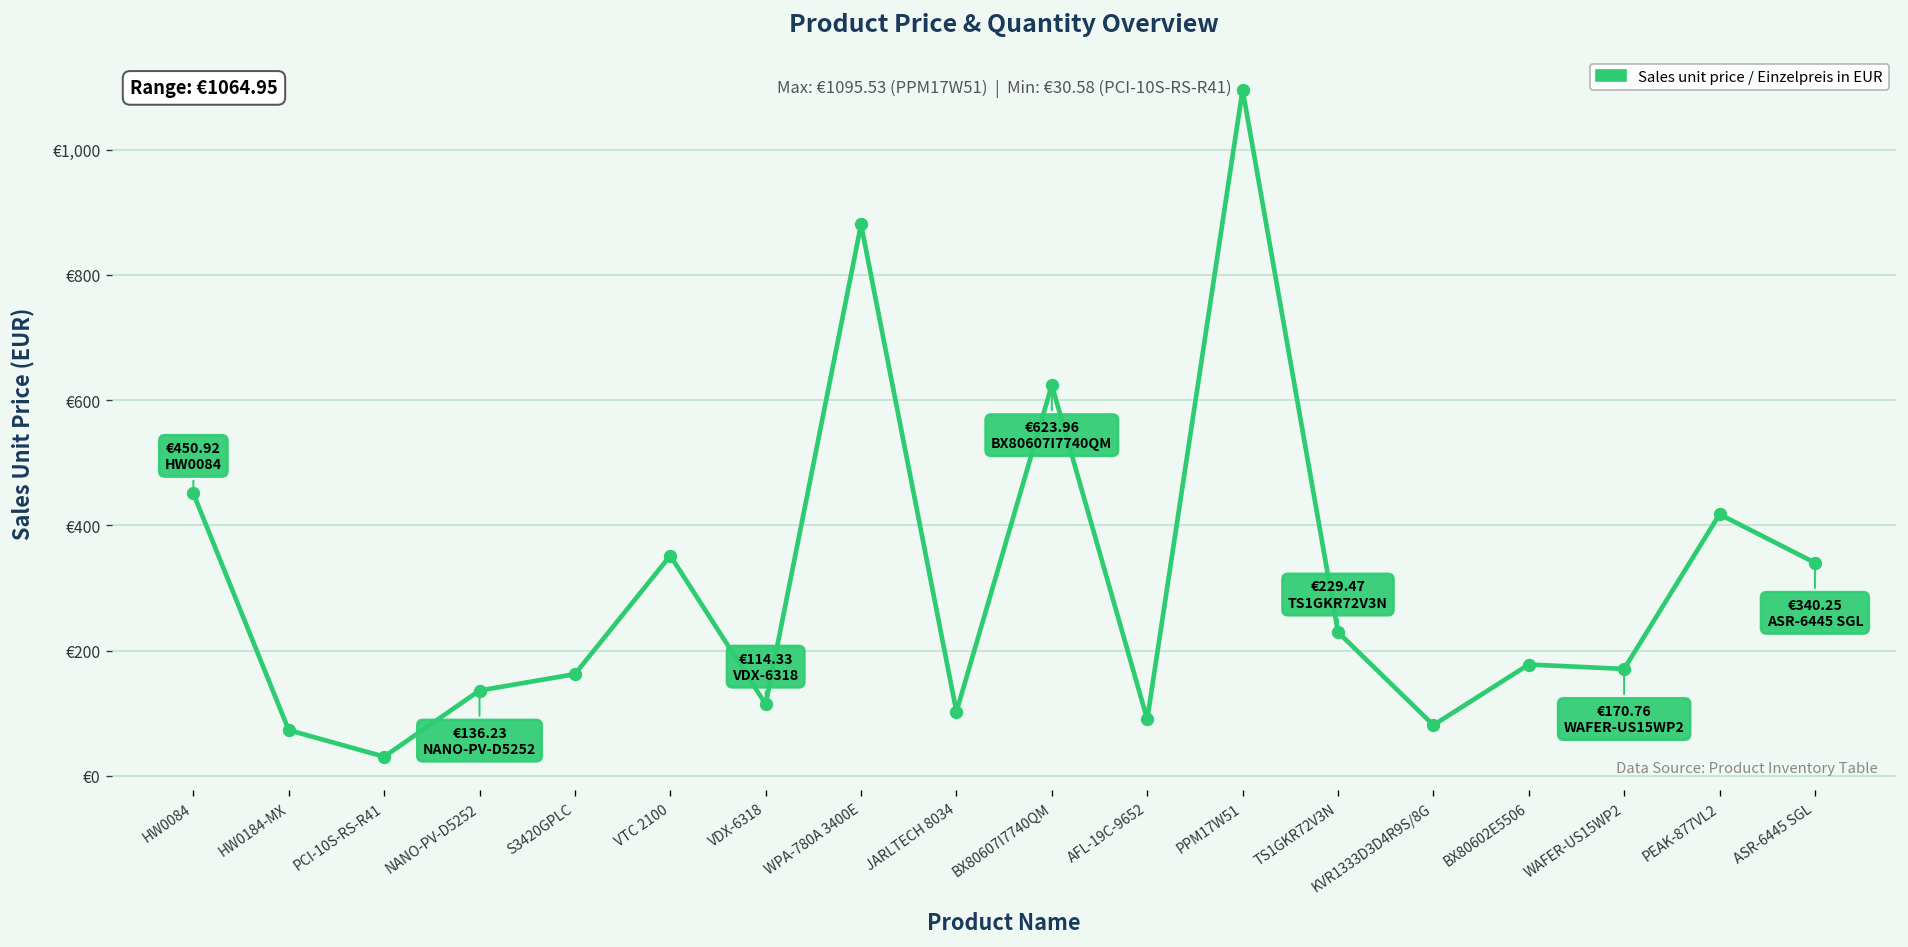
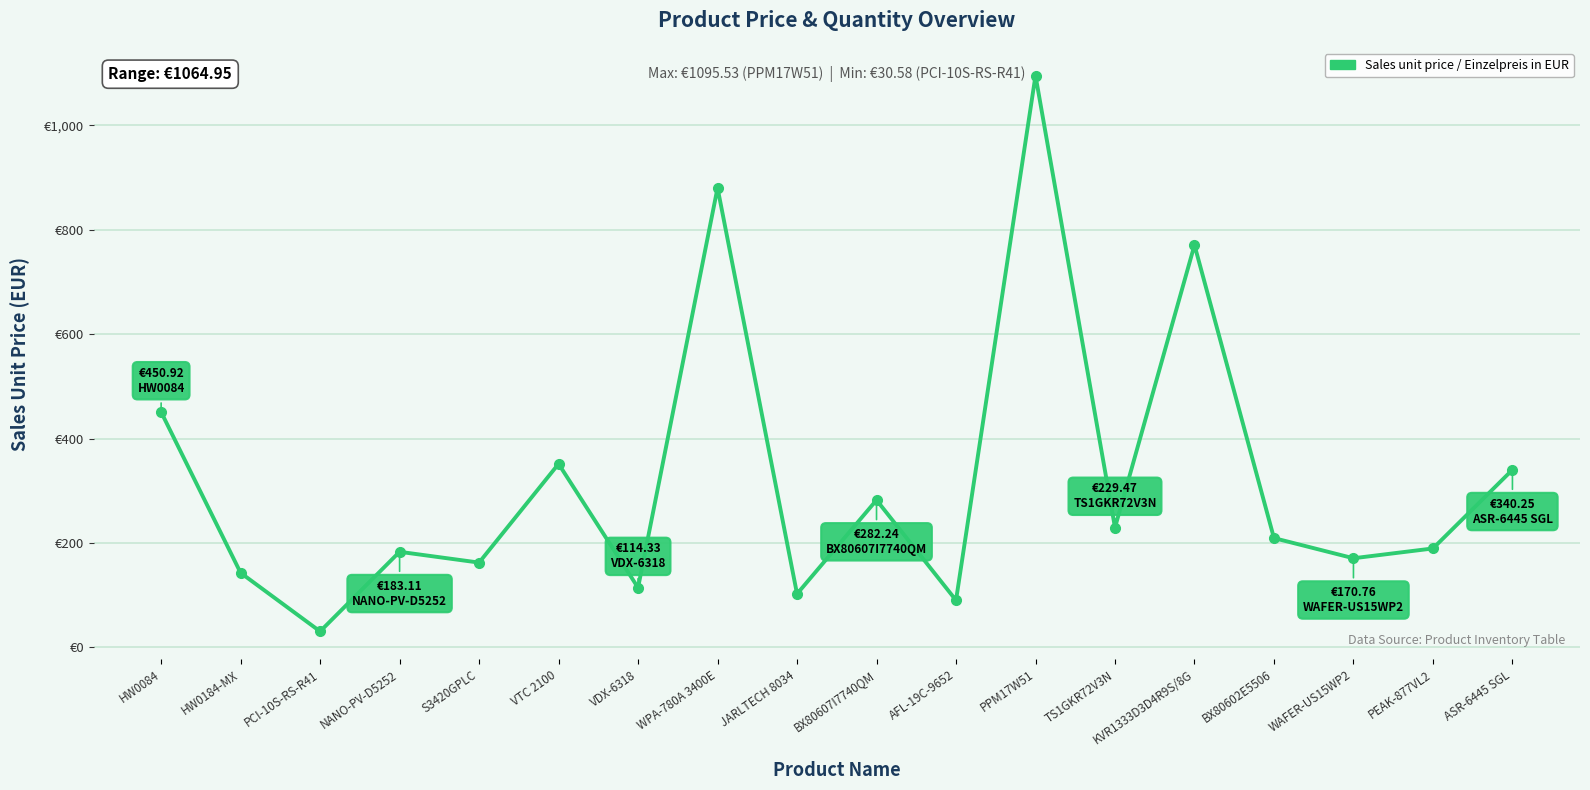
  {
-   "HW0184-MX": "€70",
-   "NANO-PV-D5252": "€136.23",
-   "BX80607I7740QM": "€623.96",
+   "HW0184-MX": "€140",
+   "NANO-PV-D5252": "€183.11",
+   "BX80607I7740QM": "€282.24",
    "PPM17W51": "€1095.53",
-   "KVR1333D3D4R9S/8G": "€80",
-   "BX80602E5506": "€180",
-   "PEAK-877VL2": "€420"
+   "KVR1333D3D4R9S/8G": "€770",
+   "BX80602E5506": "€210",
+   "PEAK-877VL2": "€190"
  }
